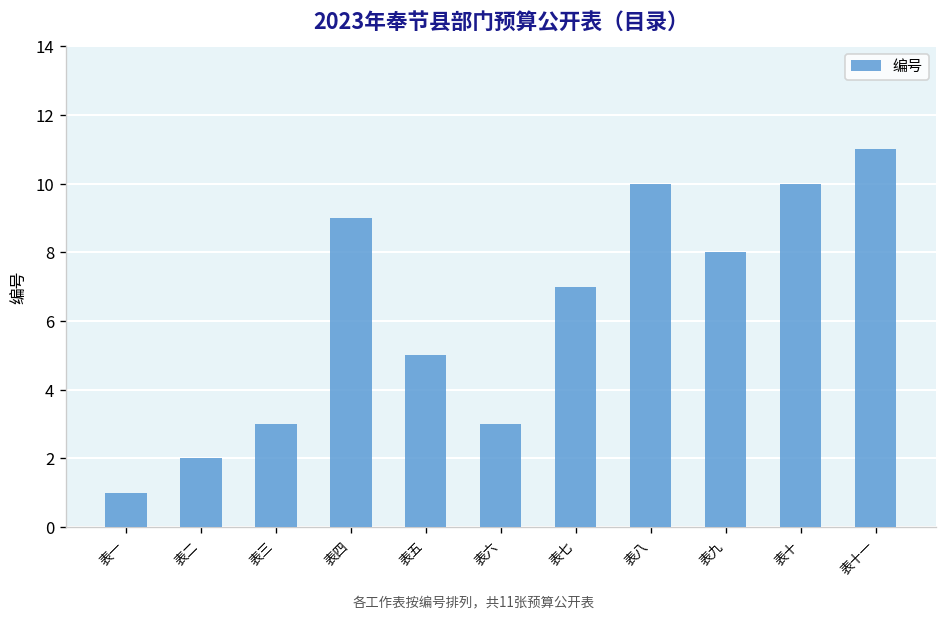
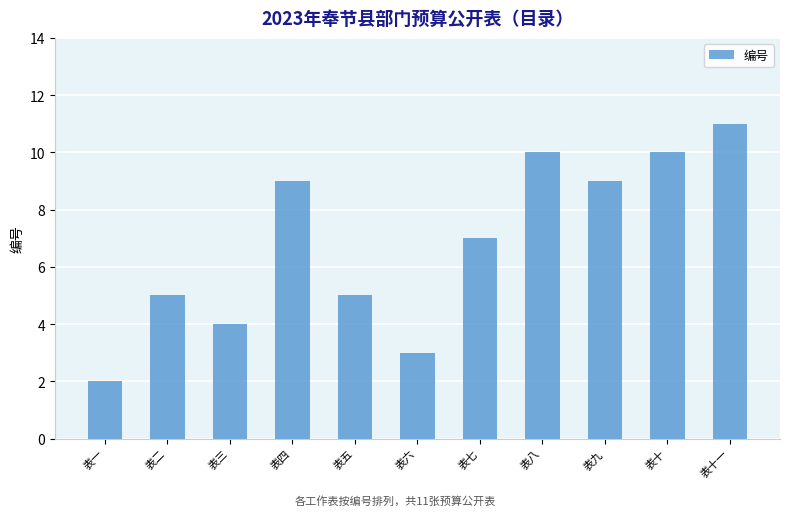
  {
-   "表一": 1,
-   "表二": 2,
-   "表三": 3,
+   "表一": 2,
+   "表二": 5,
+   "表三": 4,
    "表四": 9,
    "表五": 5,
    "表六": 3,
    "表七": 7,
    "表八": 10,
-   "表九": 8,
+   "表九": 9,
    "表十": 10,
    "表十一": 11
  }
